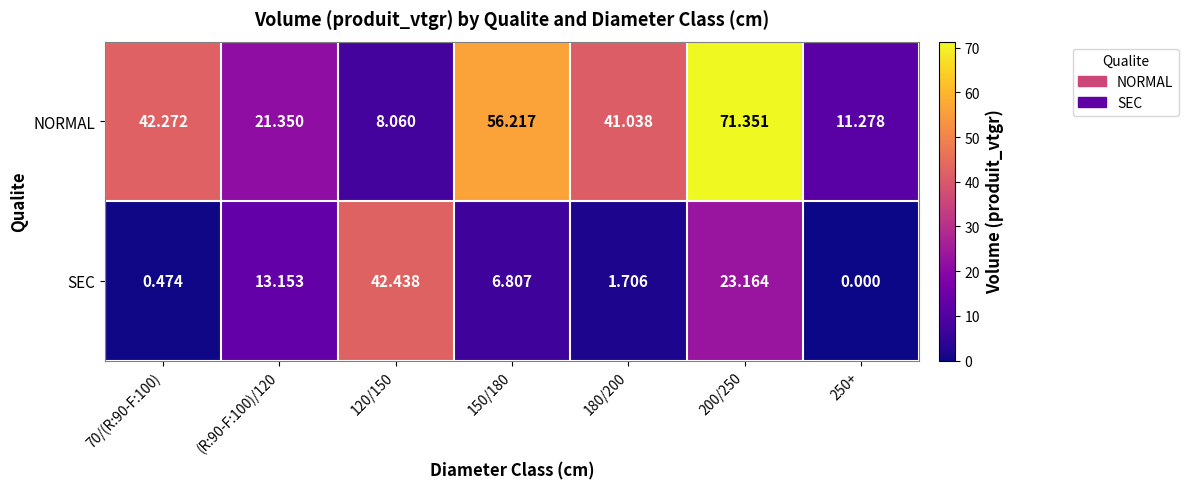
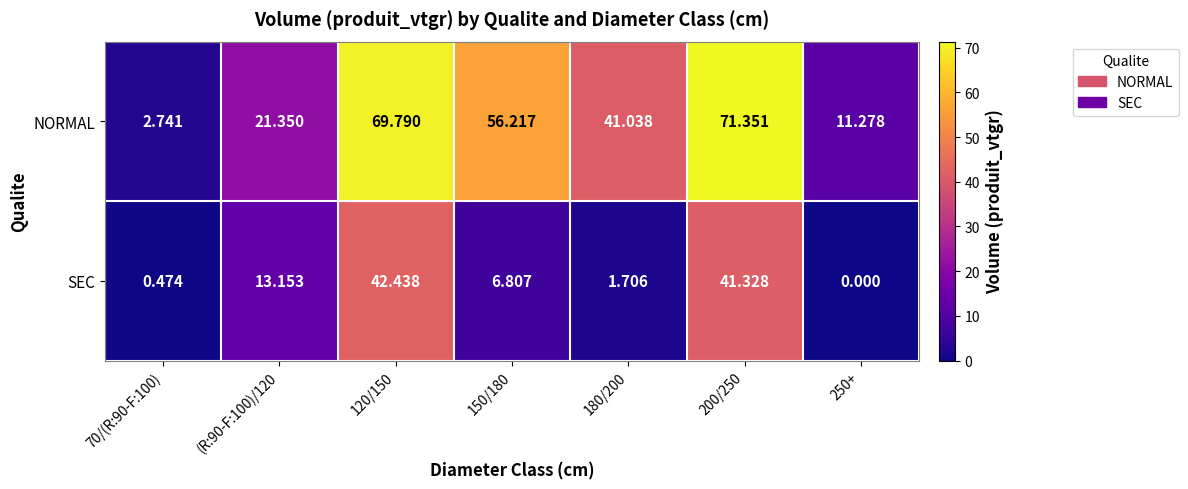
  {
    "NORMAL": {
-     "70/(R:90-F:100)": 42.272,
+     "70/(R:90-F:100)": 2.741,
      "(R:90-F:100)/120": 21.350,
-     "120/150": 8.060,
+     "120/150": 69.790,
      "150/180": 56.217,
      "180/200": 41.038,
      "200/250": 71.351,
      "250+": 11.278
    },
    "SEC": {
      "70/(R:90-F:100)": 0.474,
      "(R:90-F:100)/120": 13.153,
      "120/150": 42.438,
      "150/180": 6.807,
      "180/200": 1.706,
-     "200/250": 23.164,
+     "200/250": 41.328,
      "250+": 0.000
    }
  }
